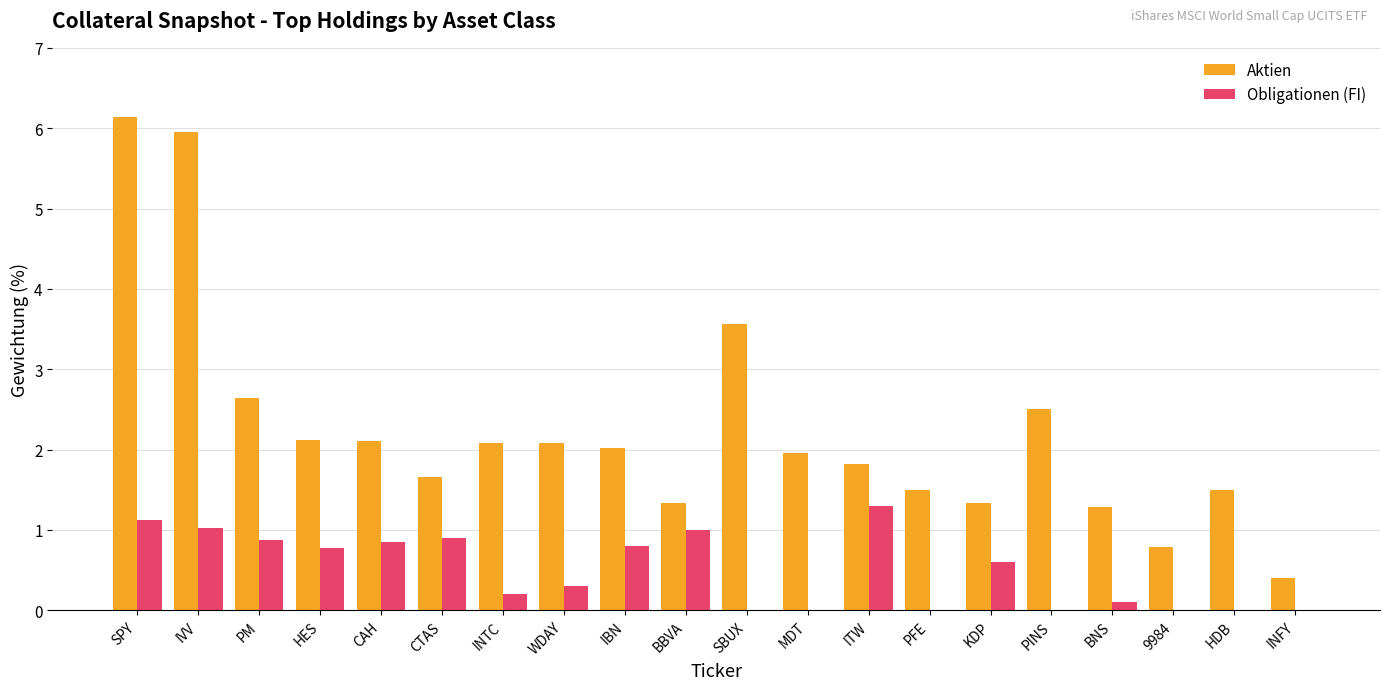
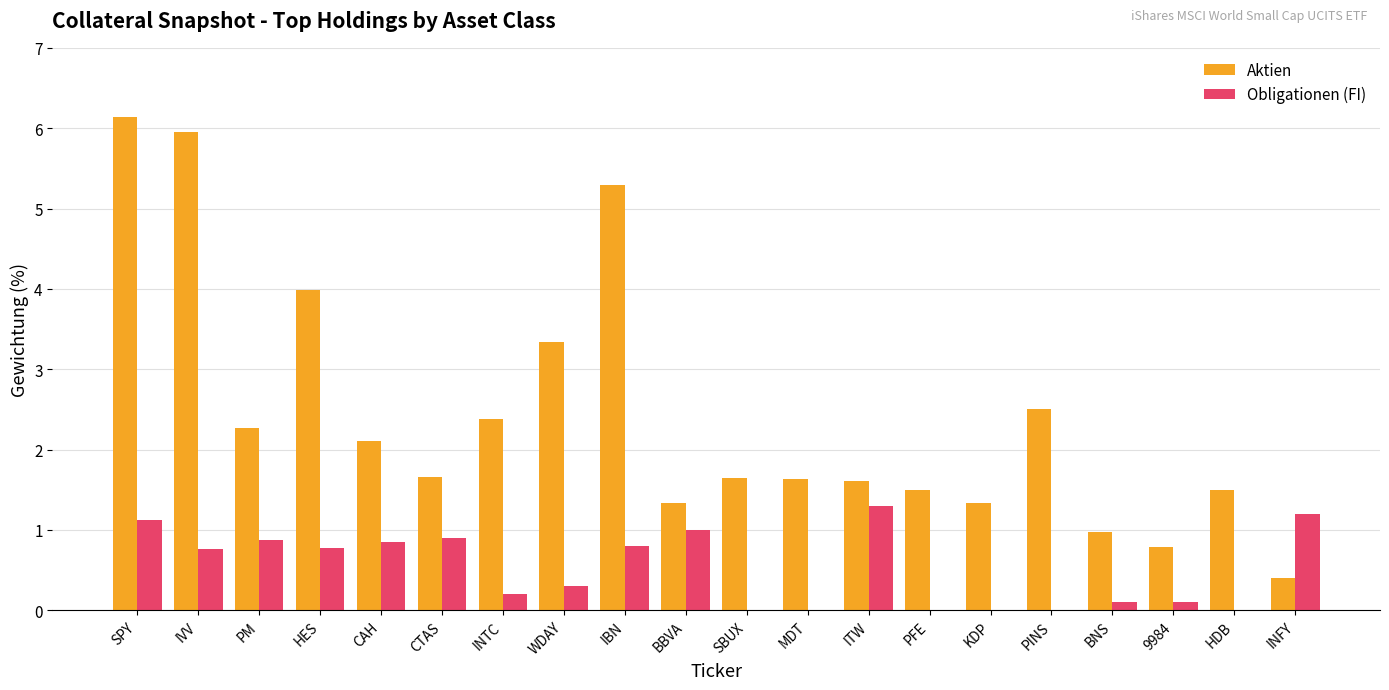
  {
    "Aktien": {
      "SPY": 6.1,
      "IVV": 6.0,
-     "PM": 2.6,
-     "HES": 2.1,
+     "PM": 2.3,
+     "HES": 4.0,
      "CAH": 2.1,
      "CTAS": 1.7,
-     "INTC": 2.1,
-     "WDAY": 2.1,
-     "IBN": 2.0,
+     "INTC": 2.4,
+     "WDAY": 3.3,
+     "IBN": 5.3,
      "BBVA": 1.3,
-     "SBUX": 3.6,
-     "MDT": 2.0,
-     "ITW": 1.8,
+     "SBUX": 1.6,
+     "MDT": 1.6,
+     "ITW": 1.6,
      "PFE": 1.5,
      "KDP": 1.3,
      "PINS": 2.5,
-     "BNS": 1.3,
+     "BNS": 1.0,
      "9984": 0.8,
      "HDB": 1.5,
      "INFY": 0.4
    },
    "Obligationen (FI)": {
      "SPY": 1.1,
-     "IVV": 1.0,
+     "IVV": 0.8,
      "PM": 0.9,
      "HES": 0.8,
      "CAH": 0.9,
      "CTAS": 0.9,
      "INTC": 0.2,
      "WDAY": 0.3,
      "IBN": 0.8,
      "BBVA": 1.0,
      "SBUX": 0.0,
      "MDT": 0.0,
      "ITW": 1.3,
      "PFE": 0.0,
-     "KDP": 0.6,
+     "KDP": 0.0,
      "PINS": 0.0,
      "BNS": 0.1,
-     "9984": 0.0,
+     "9984": 0.1,
      "HDB": 0.0,
-     "INFY": 0.0
+     "INFY": 1.2
    }
  }
